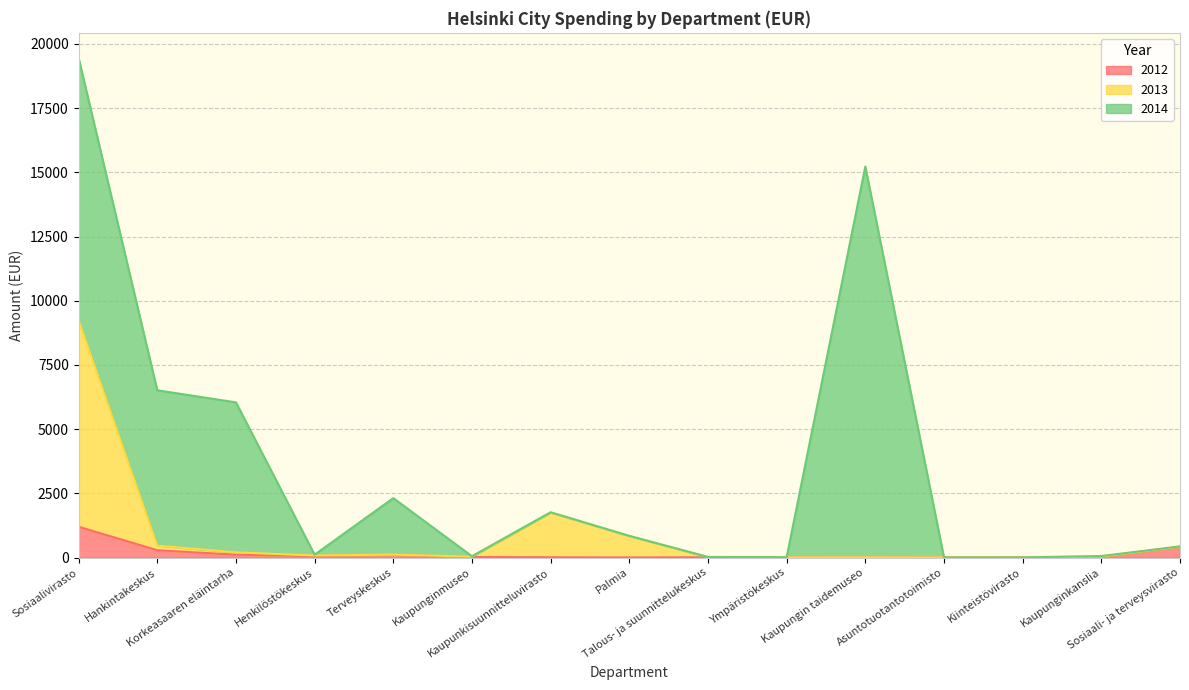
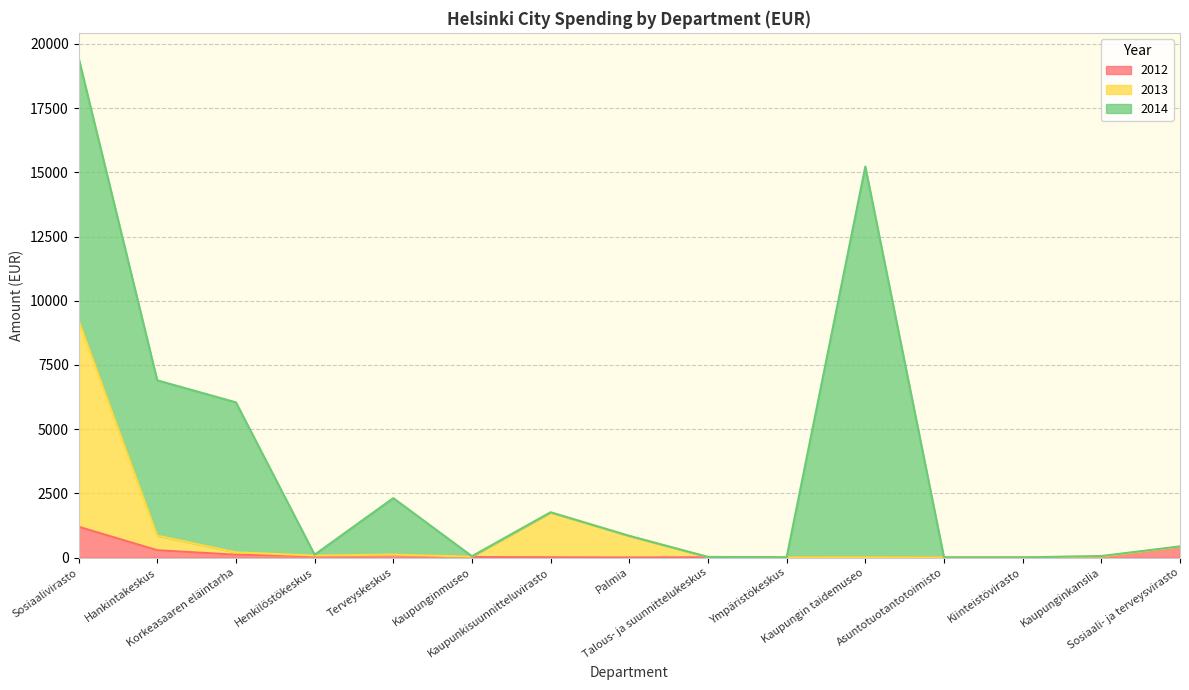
  {
    "2012": {
      "Sosiaalivirasto": 1200,
      "Hankintakeskus": 300,
      "Kaupunkisuunnitteluvirasto": 0,
      "Palmia": 0
    },
    "2013": {
      "Sosiaalivirasto": 8000,
-     "Hankintakeskus": 200
+     "Hankintakeskus": 600
    },
    "2014": {
      "Sosiaalivirasto": 10200,
      "Hankintakeskus": 6000,
      "Korkeasaaren eläintarha": 5800,
      "Terveyskeskus": 2200,
      "Kaupungin taidemuseo": 15200
    }
  }
